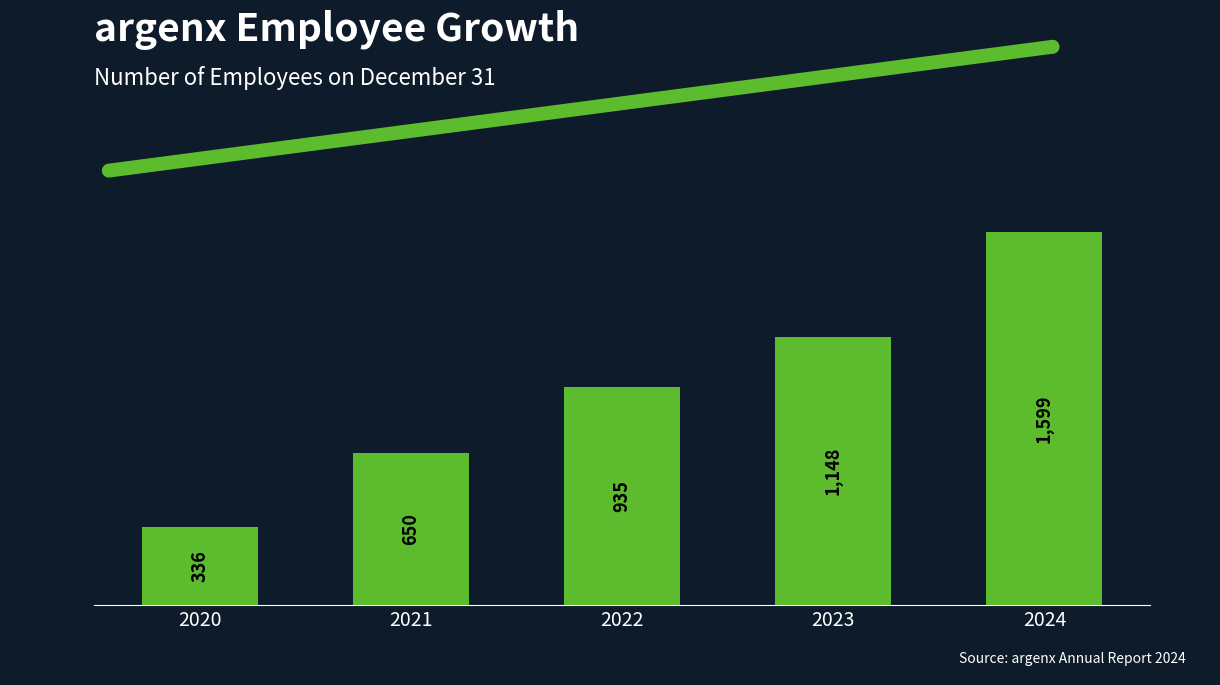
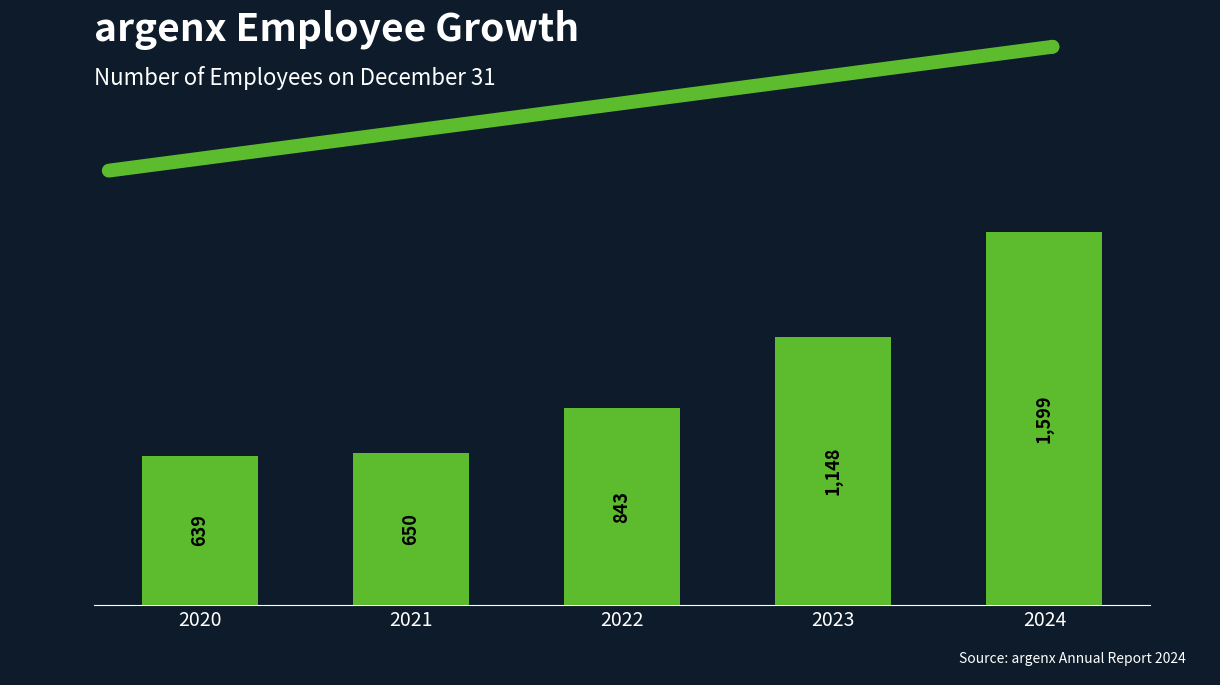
  {
-   "2020": "336",
+   "2020": "639",
    "2021": "650",
-   "2022": "935",
+   "2022": "843",
    "2023": "1,148",
    "2024": "1,599"
  }
